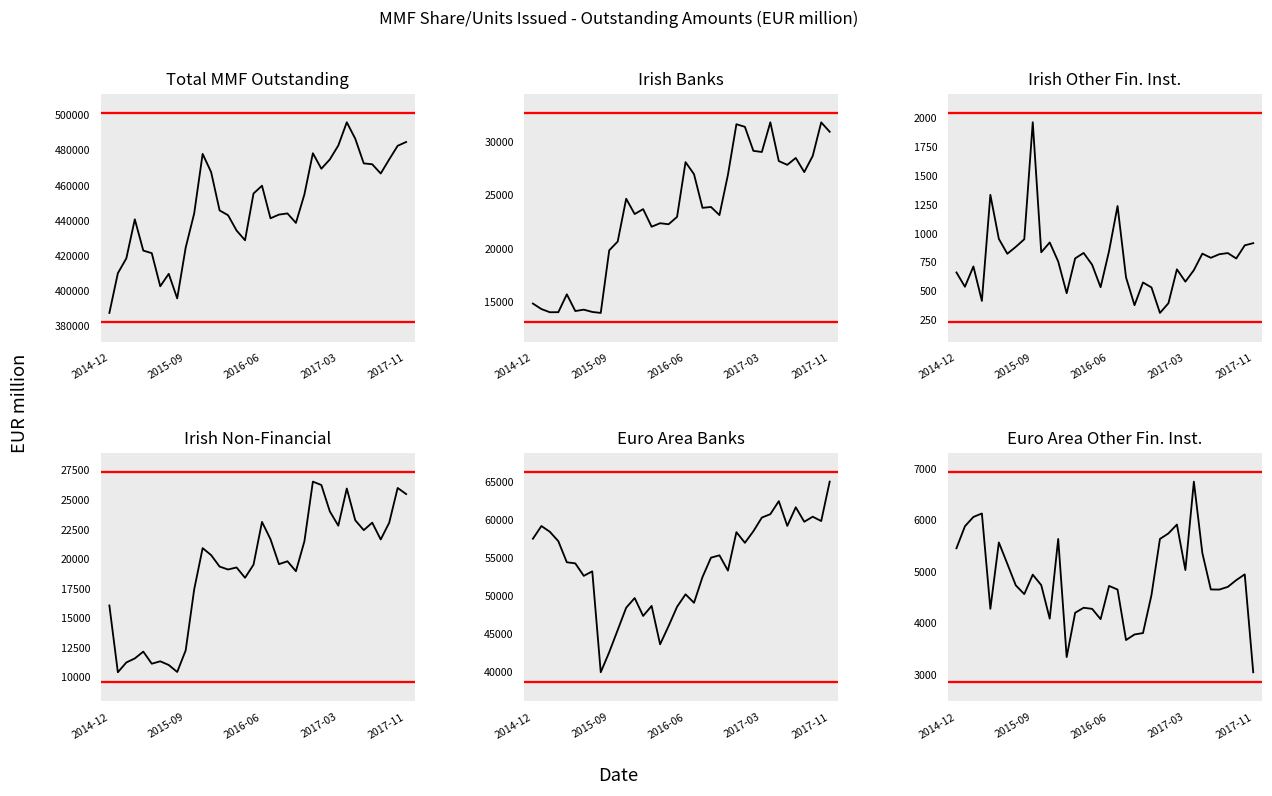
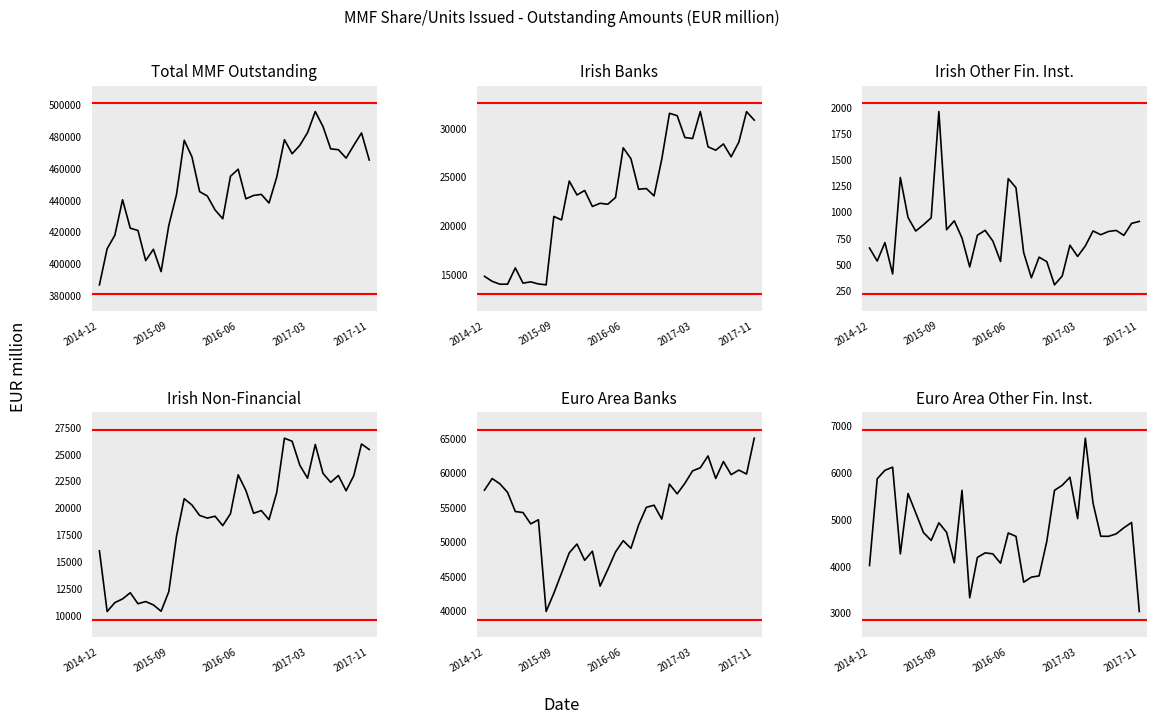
  {
    "Total MMF Outstanding": {
      "2014-12": 387000,
      "2015-09": 424000,
      "2016-06": 460000,
      "2017-03": 483000,
-     "2017-11": 485000
+     "2017-11": 465000
    },
    "Irish Banks": {
      "2014-12": 15000,
-     "2015-09": 20000,
+     "2015-09": 21000,
      "2016-06": 28000,
      "2017-03": 29000,
      "2017-11": 31000
    },
    "Irish Other Fin. Inst.": {
      "2014-12": 660,
      "2015-09": 1960,
-     "2016-06": 850,
+     "2016-06": 1320,
      "2017-03": 580,
      "2017-11": 910
    },
    "Irish Non-Financial": {
      "2014-12": 16100,
      "2015-09": 12300,
      "2016-06": 23100,
      "2017-03": 22800,
      "2017-11": 25500
    },
    "Euro Area Banks": {
      "2014-12": 58000,
      "2015-09": 43000,
      "2016-06": 50000,
      "2017-03": 60000,
      "2017-11": 65000
    },
    "Euro Area Other Fin. Inst.": {
-     "2014-12": 5400,
+     "2014-12": 4000,
      "2015-09": 4900,
      "2016-06": 4700,
      "2017-03": 5000,
      "2017-11": 3000
    }
  }
